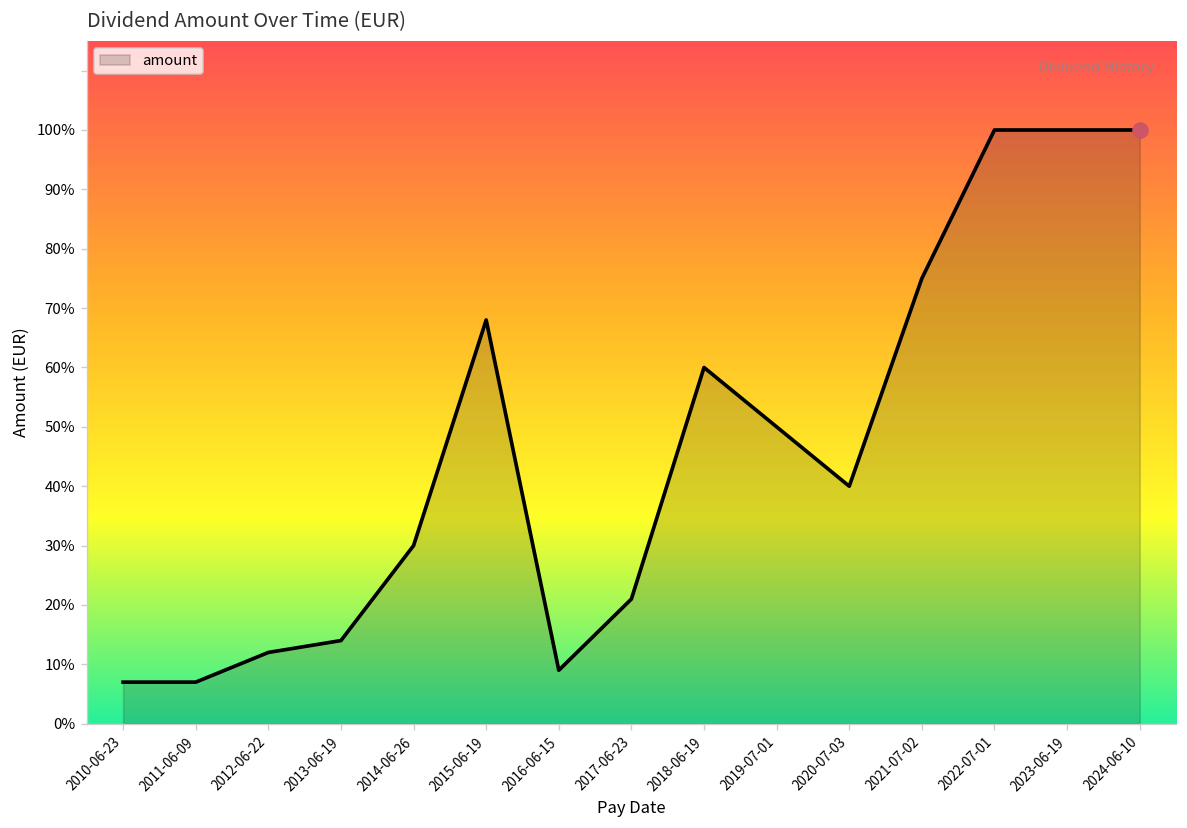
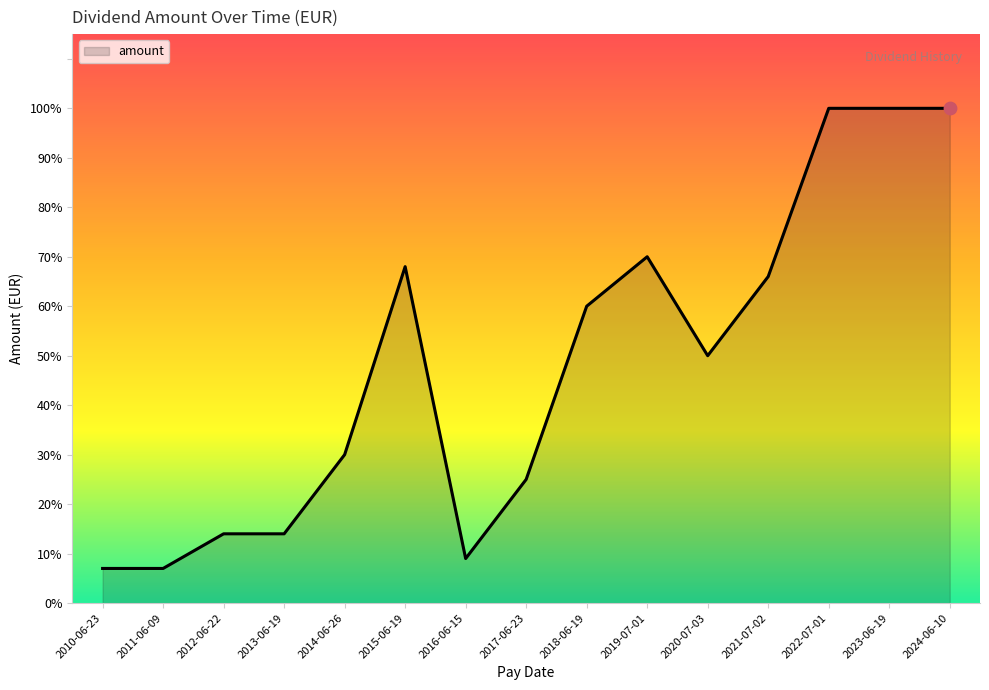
  {
    "amount": {
      "2010-06-23": "7%",
      "2011-06-09": "7%",
-     "2012-06-22": "12%",
+     "2012-06-22": "14%",
      "2013-06-19": "14%",
      "2014-06-26": "30%",
      "2015-06-19": "68%",
      "2016-06-15": "9%",
-     "2017-06-23": "21%",
+     "2017-06-23": "25%",
      "2018-06-19": "60%",
-     "2019-07-01": "50%",
-     "2020-07-03": "40%",
-     "2021-07-02": "75%",
+     "2019-07-01": "70%",
+     "2020-07-03": "50%",
+     "2021-07-02": "66%",
      "2022-07-01": "100%",
      "2023-06-19": "100%"
    }
  }
